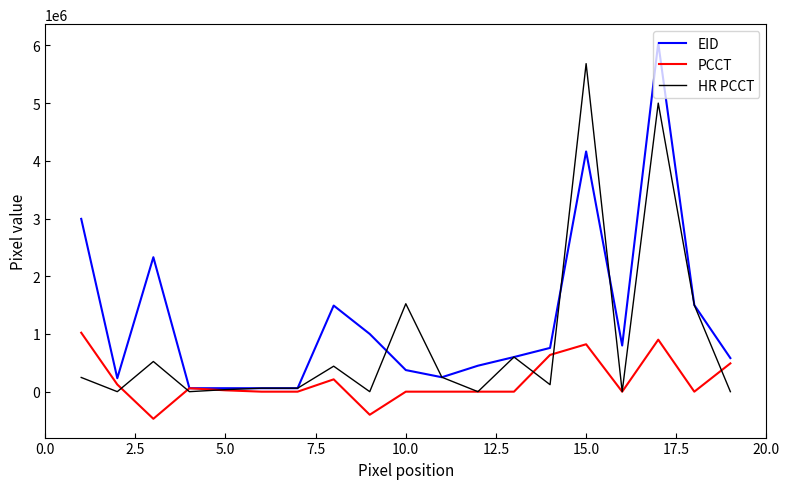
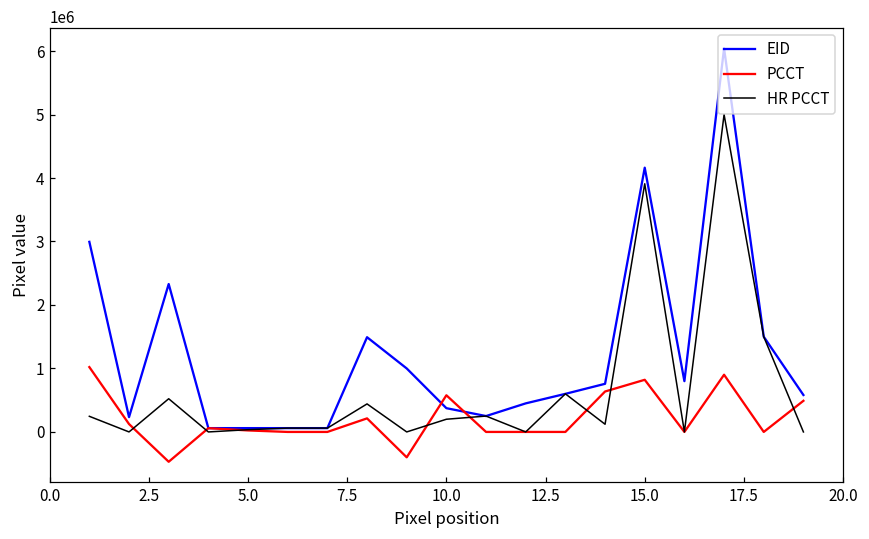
  {
    "EID": {
      "10.0": 400000,
      "15.0": 4200000
    },
    "PCCT": {
-     "10.0": 0,
+     "10.0": 600000,
      "15.0": 800000
    },
    "HR PCCT": {
-     "10.0": 1500000,
-     "15.0": 5700000
+     "10.0": 200000,
+     "15.0": 3900000
    }
  }
